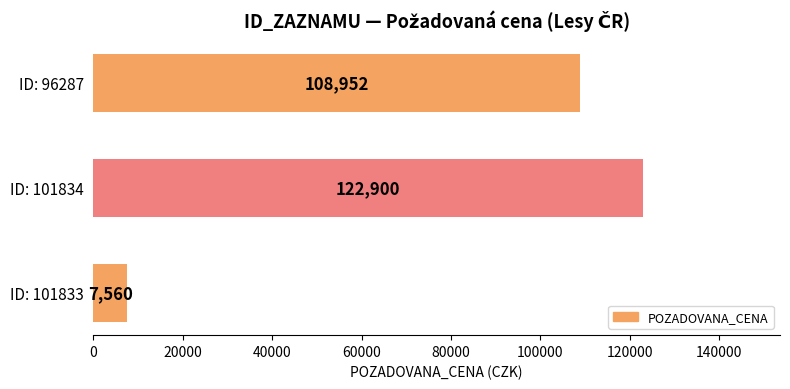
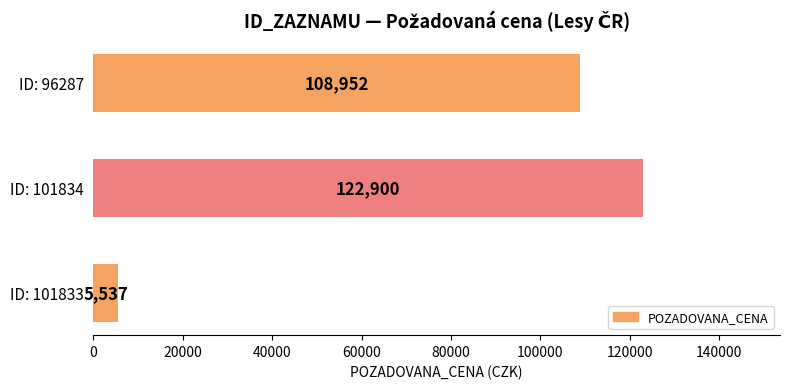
  {
    "ID: 96287": "108,952",
    "ID: 101834": "122,900",
-   "ID: 101833": "7,560"
+   "ID: 101833": "5,537"
  }
